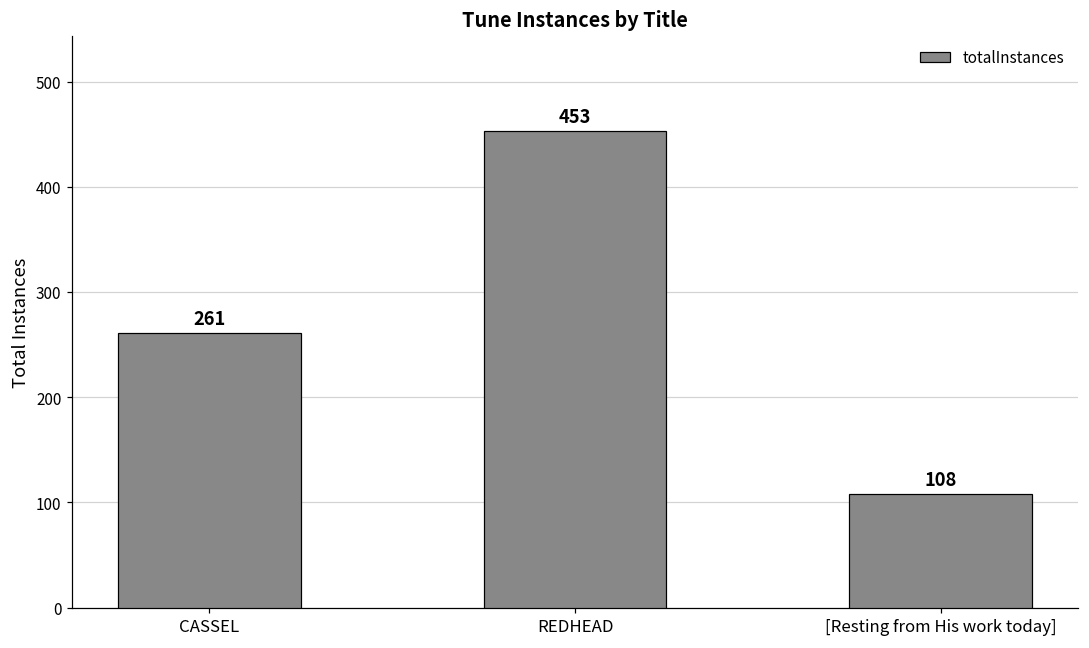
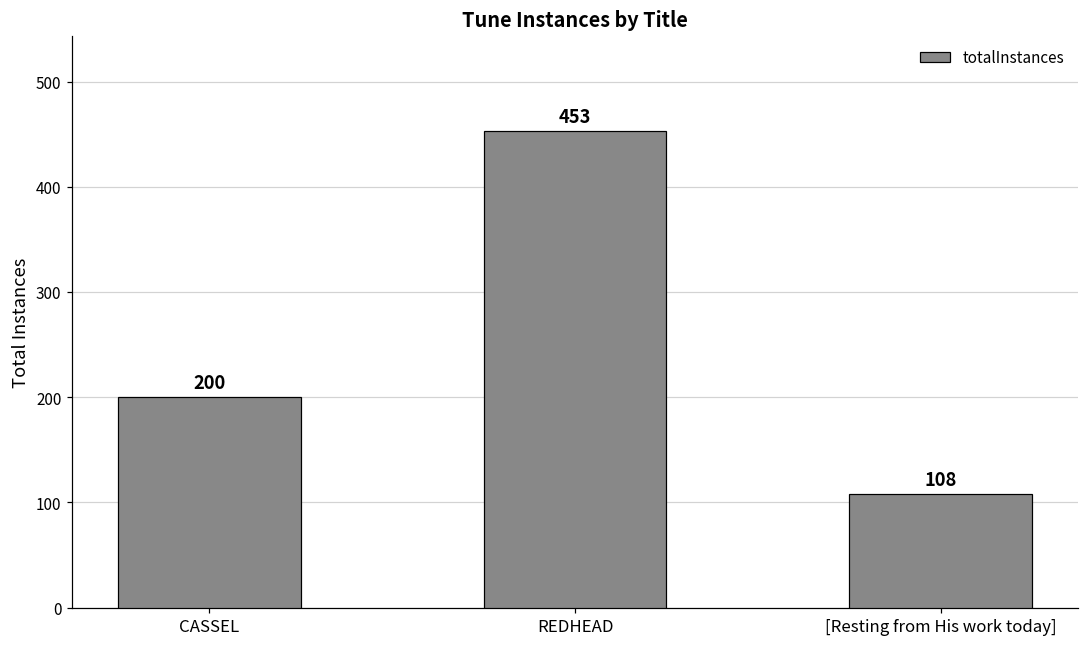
  {
-   "CASSEL": 261,
+   "CASSEL": 200,
    "REDHEAD": 453,
    "[Resting from His work today]": 108
  }
